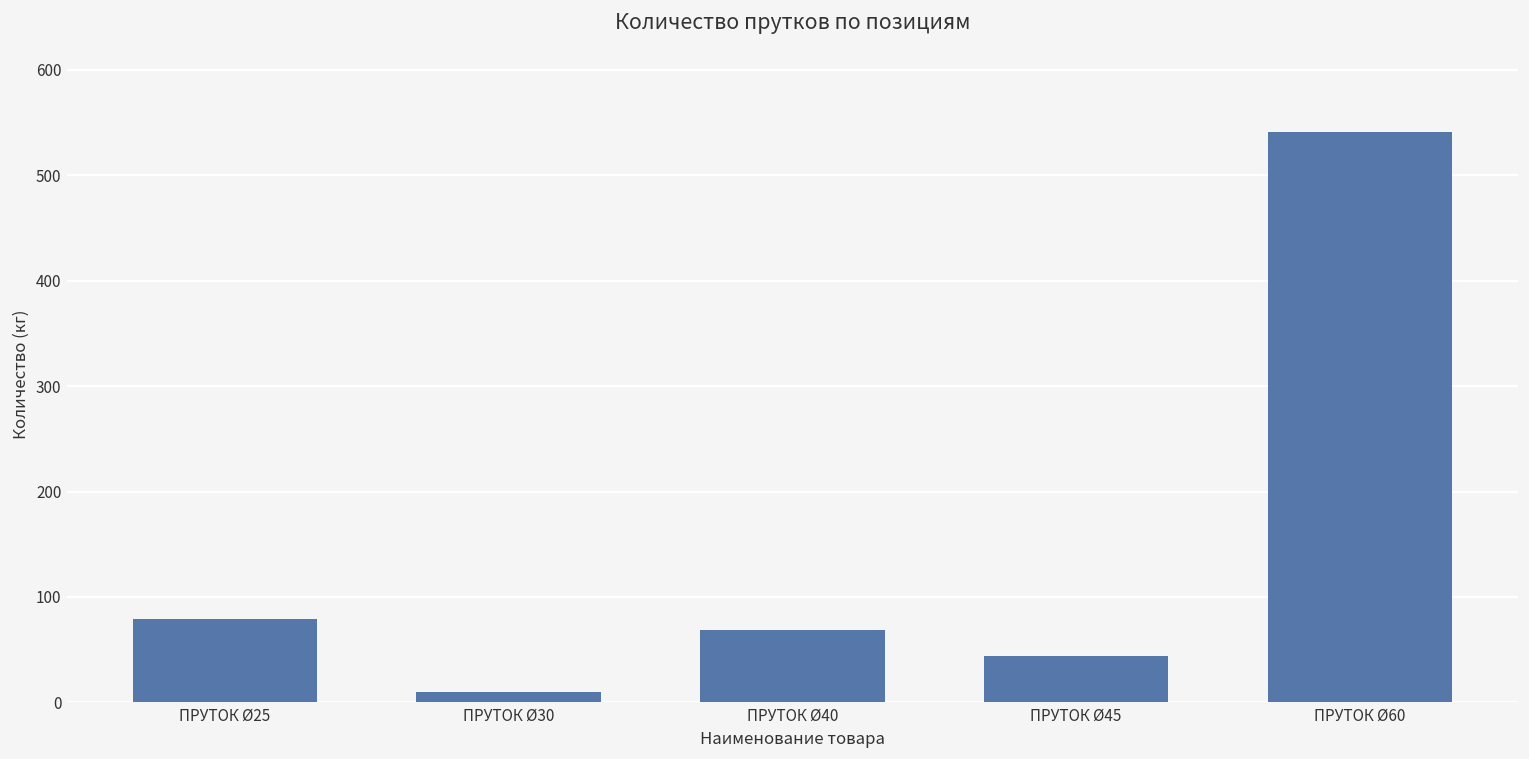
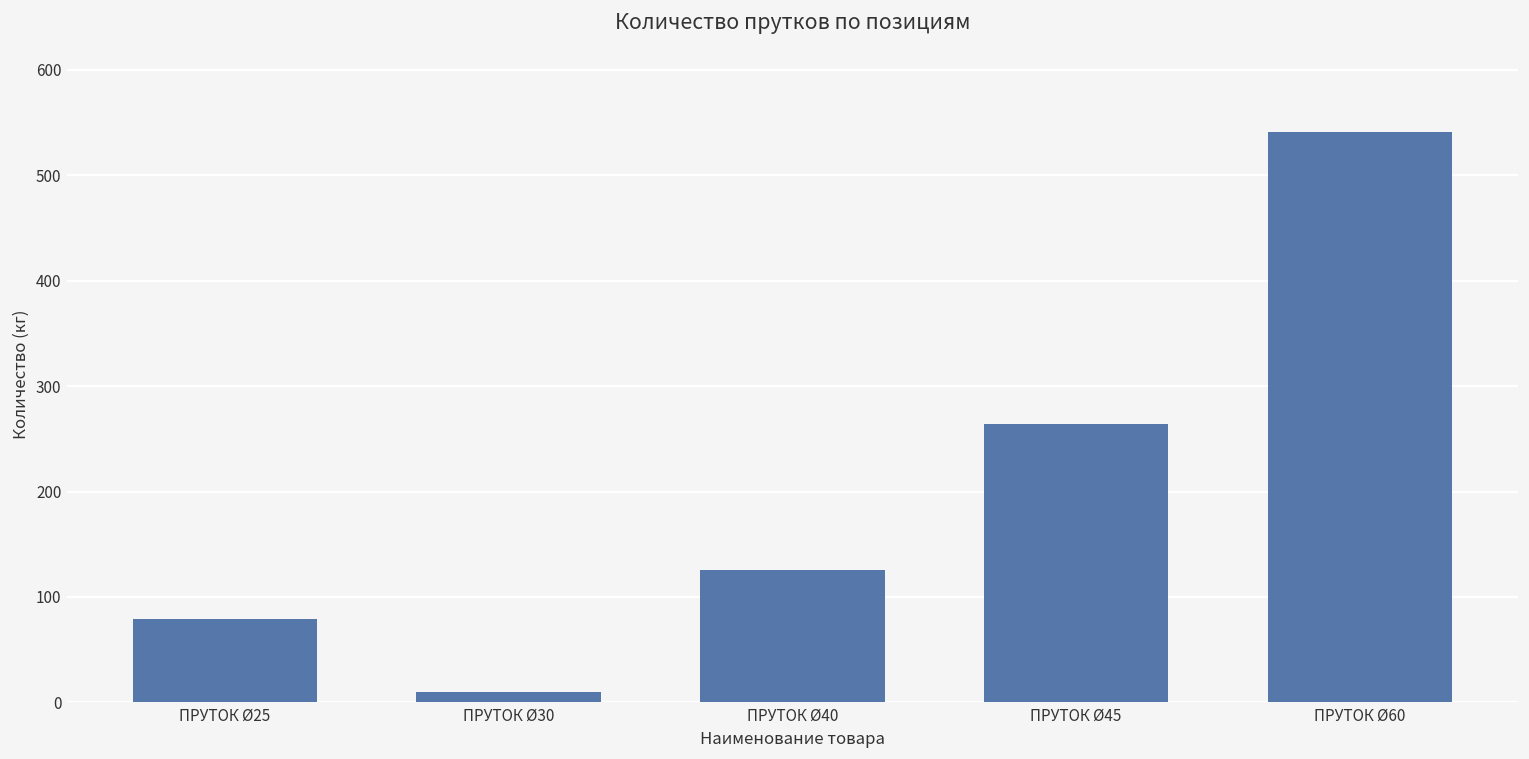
  {
    "ПРУТОК Ø25": 80,
    "ПРУТОК Ø30": 10,
-   "ПРУТОК Ø40": 70,
-   "ПРУТОК Ø45": 40,
+   "ПРУТОК Ø40": 130,
+   "ПРУТОК Ø45": 260,
    "ПРУТОК Ø60": 540
  }
